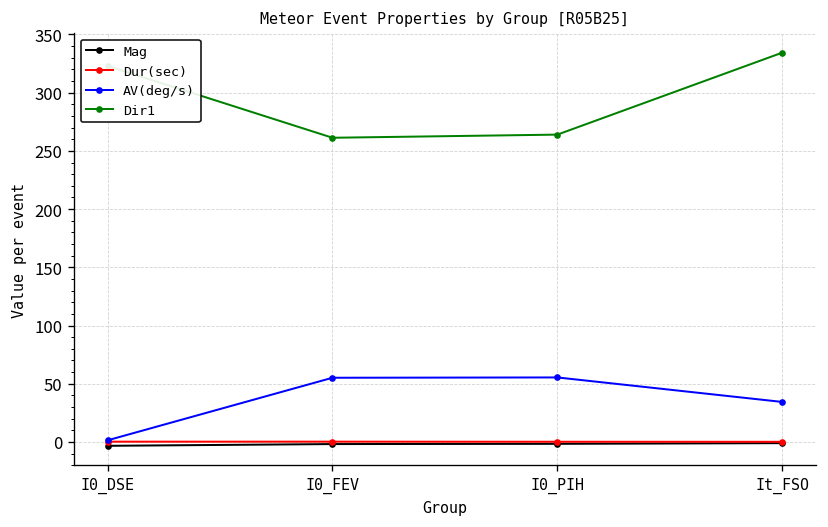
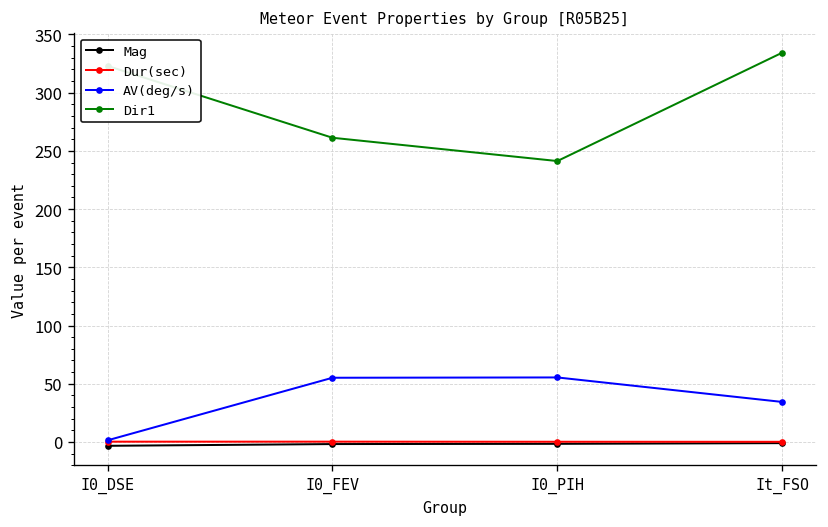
  {
    "Mag": {
      "I0_DSE": 0
    },
    "AV(deg/s)": {
      "I0_FEV": 60,
      "I0_PIH": 60,
      "It_FSO": 30
    },
    "Dir1": {
      "I0_FEV": 260,
-     "I0_PIH": 260,
+     "I0_PIH": 240,
      "It_FSO": 330
    }
  }
